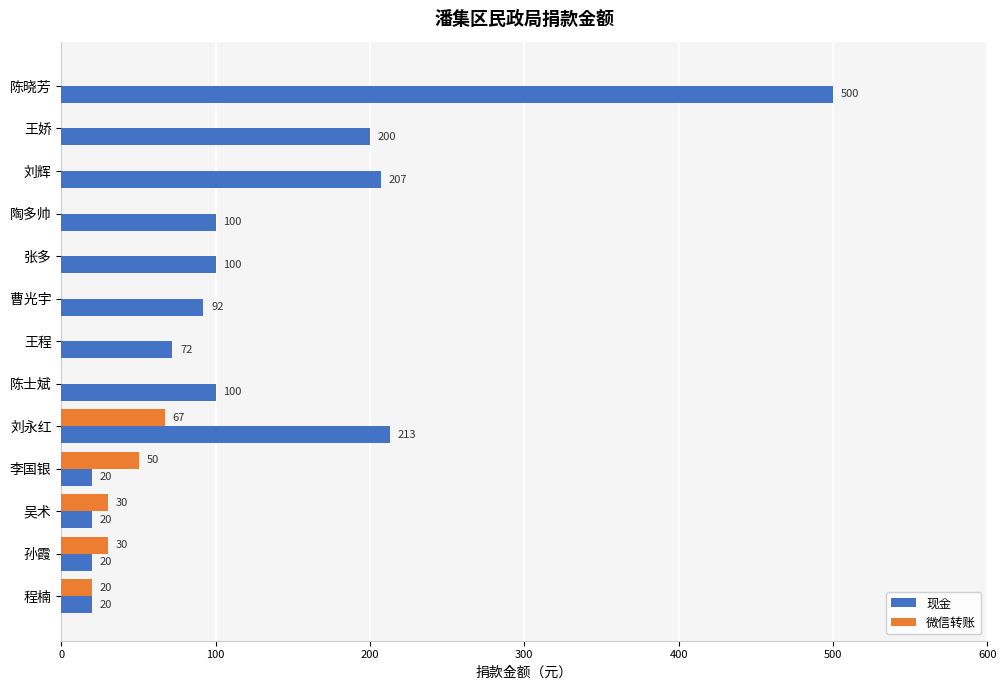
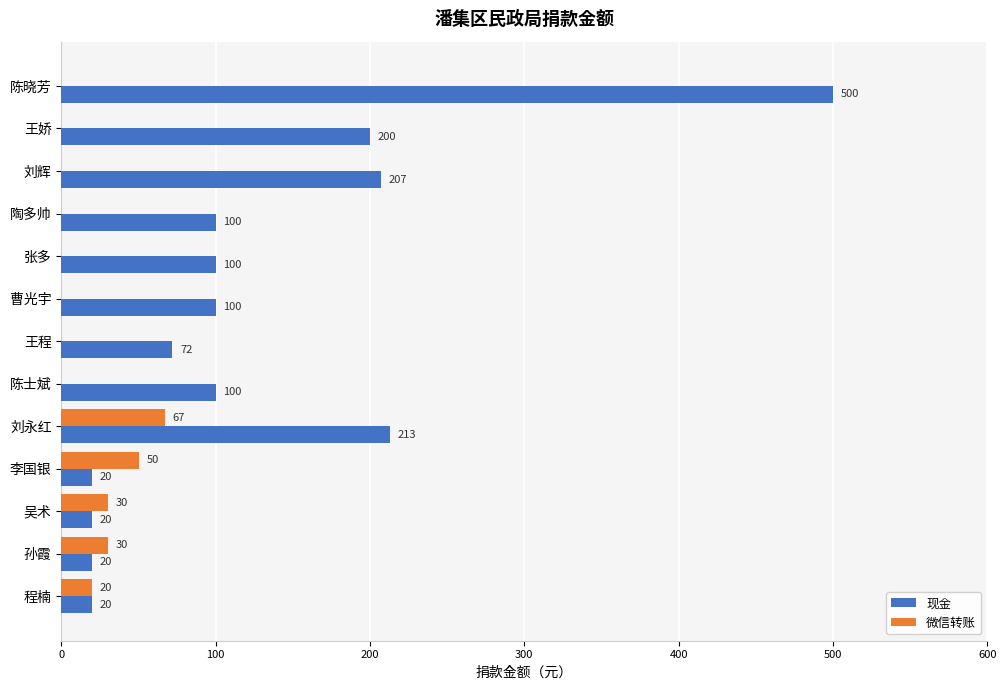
  {
    "现金": {
      "陈晓芳": 500,
      "王娇": 200,
      "刘辉": 207,
      "陶多帅": 100,
      "张多": 100,
-     "曹光宇": 92,
+     "曹光宇": 100,
      "王程": 72,
      "陈士斌": 100,
      "刘永红": 213,
      "李国银": 20,
      "吴术": 20,
      "孙霞": 20,
      "程楠": 20
    },
    "微信转账": {
      "刘永红": 67,
      "李国银": 50,
      "吴术": 30,
      "孙霞": 30,
      "程楠": 20
    }
  }
